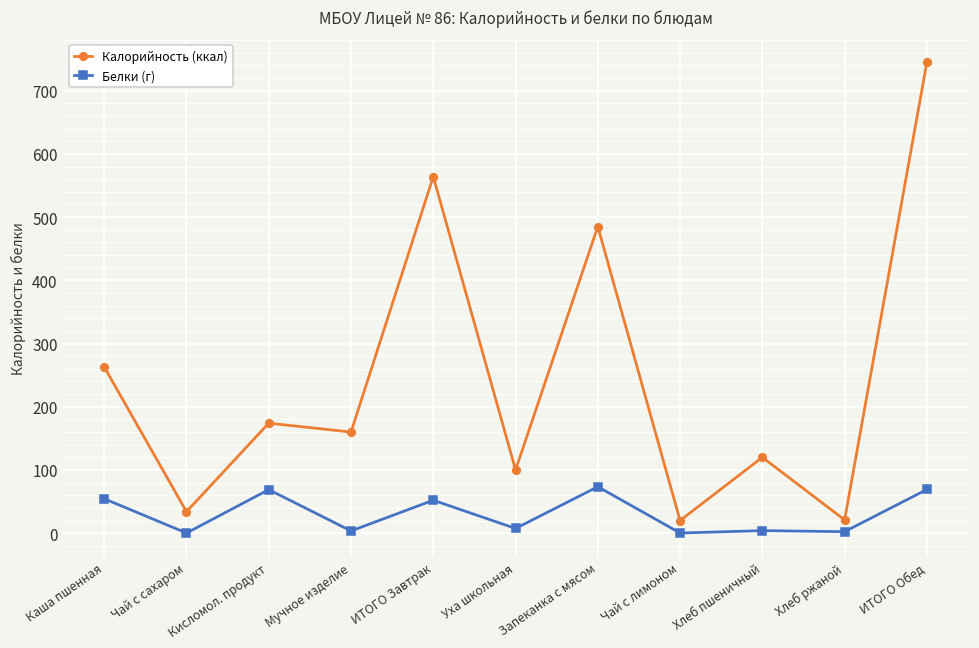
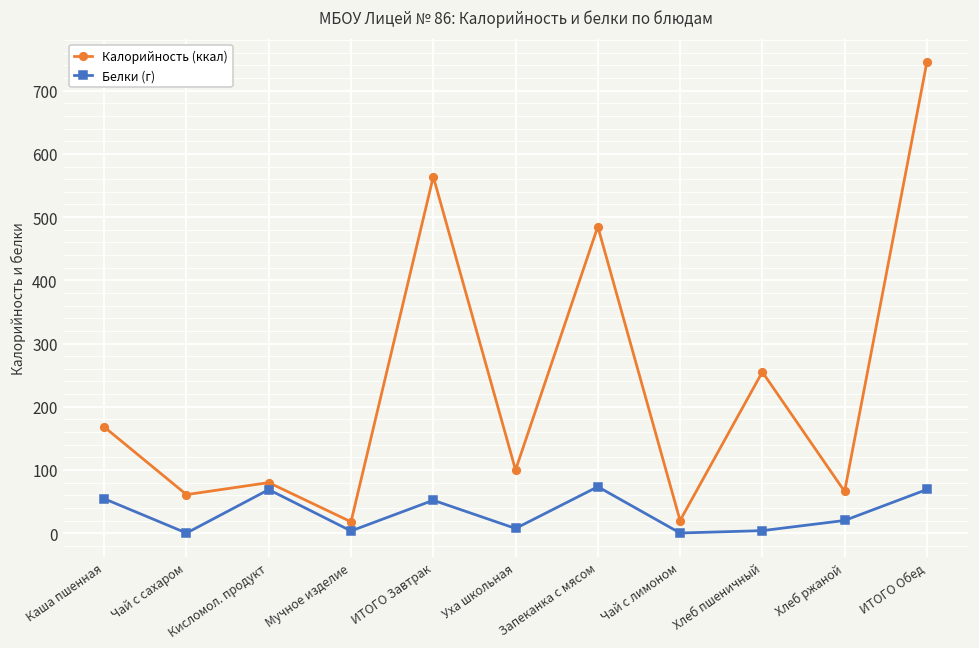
  {
    "Калорийность (ккал)": {
-     "Каша пшенная": 260,
-     "Чай с сахаром": 30,
-     "Кисломол. продукт": 170,
-     "Мучное изделие": 160,
+     "Каша пшенная": 170,
+     "Чай с сахаром": 60,
+     "Кисломол. продукт": 80,
+     "Мучное изделие": 20,
      "ИТОГО Завтрак": 560,
      "Уха школьная": 100,
      "Запеканка с мясом": 490,
      "Чай с лимоном": 20,
-     "Хлеб пшеничный": 120,
-     "Хлеб ржаной": 20,
+     "Хлеб пшеничный": 260,
+     "Хлеб ржаной": 70,
      "ИТОГО Обед": 750
    },
    "Белки (г)": {
      "Каша пшенная": 50,
      "Чай с сахаром": 0,
      "Кисломол. продукт": 70,
      "Мучное изделие": 0,
      "ИТОГО Завтрак": 50,
      "Уха школьная": 10,
      "Запеканка с мясом": 70,
      "Чай с лимоном": 0,
      "Хлеб пшеничный": 0,
-     "Хлеб ржаной": 0,
+     "Хлеб ржаной": 20,
      "ИТОГО Обед": 70
    }
  }
